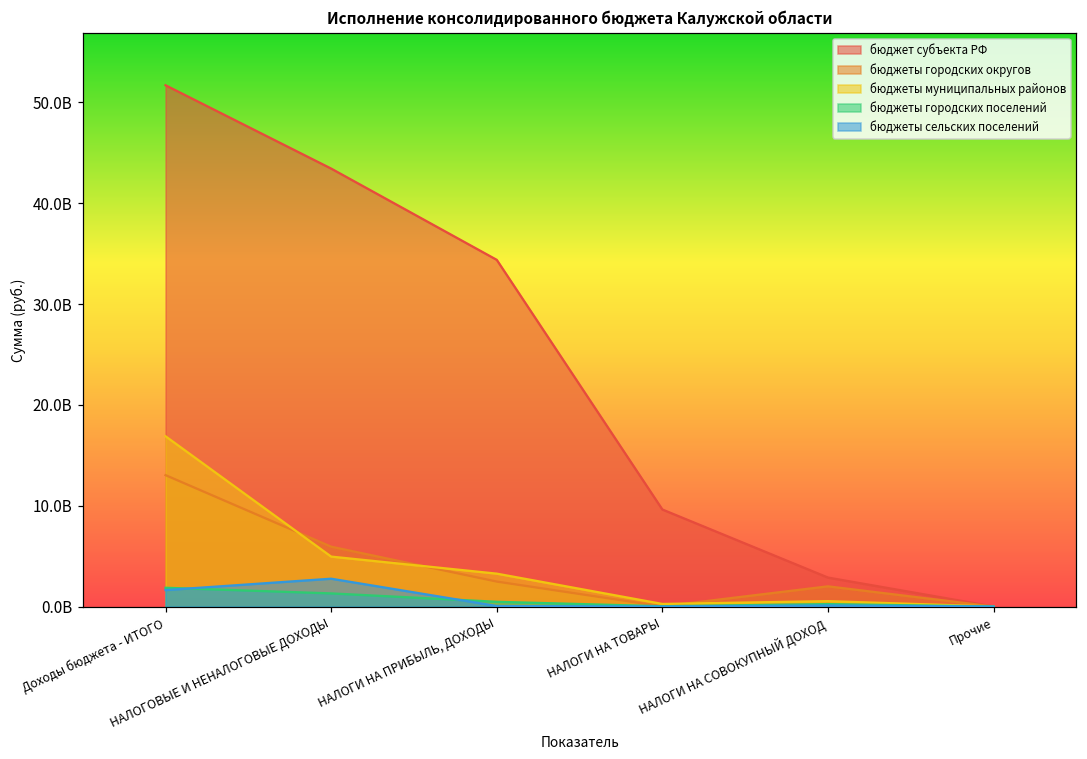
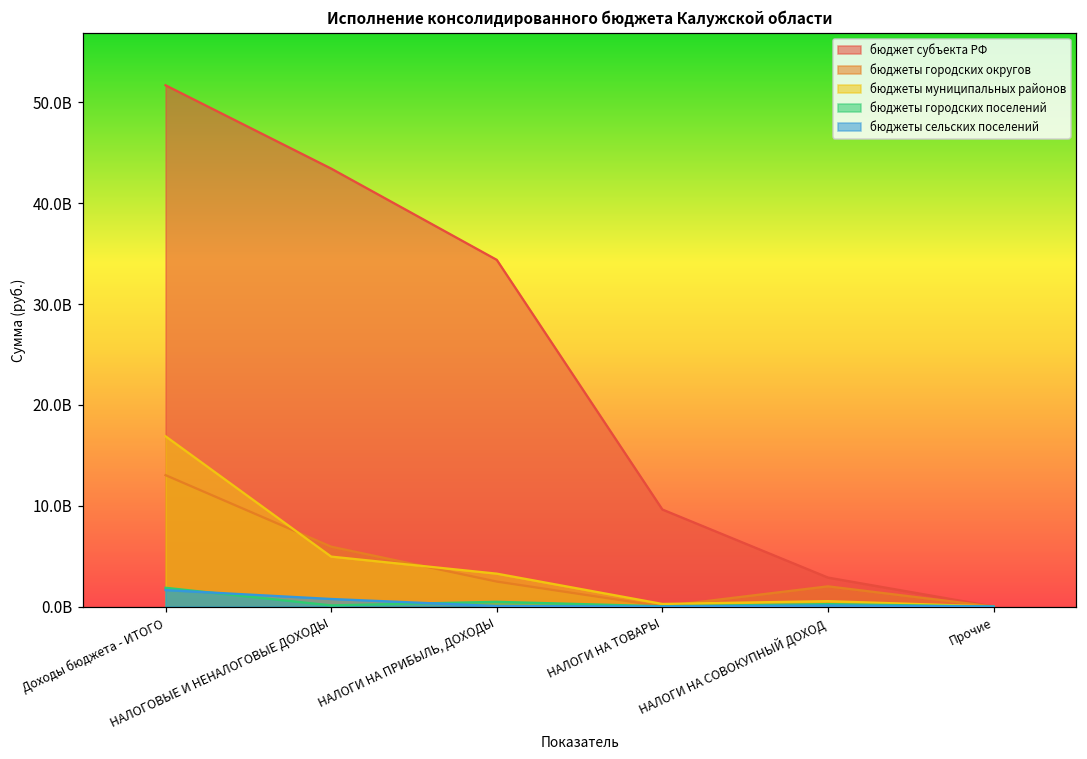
  {
    "бюджеты городских поселений": {
-     "НАЛОГОВЫЕ И НЕНАЛОГОВЫЕ ДОХОДЫ": 1000000000,
+     "НАЛОГОВЫЕ И НЕНАЛОГОВЫЕ ДОХОДЫ": 0,
      "НАЛОГИ НА ПРИБЫЛЬ, ДОХОДЫ": 0
    },
    "бюджеты сельских поселений": {
-     "НАЛОГОВЫЕ И НЕНАЛОГОВЫЕ ДОХОДЫ": 3000000000,
+     "НАЛОГОВЫЕ И НЕНАЛОГОВЫЕ ДОХОДЫ": 1000000000,
      "НАЛОГИ НА ПРИБЫЛЬ, ДОХОДЫ": 0
    }
  }
